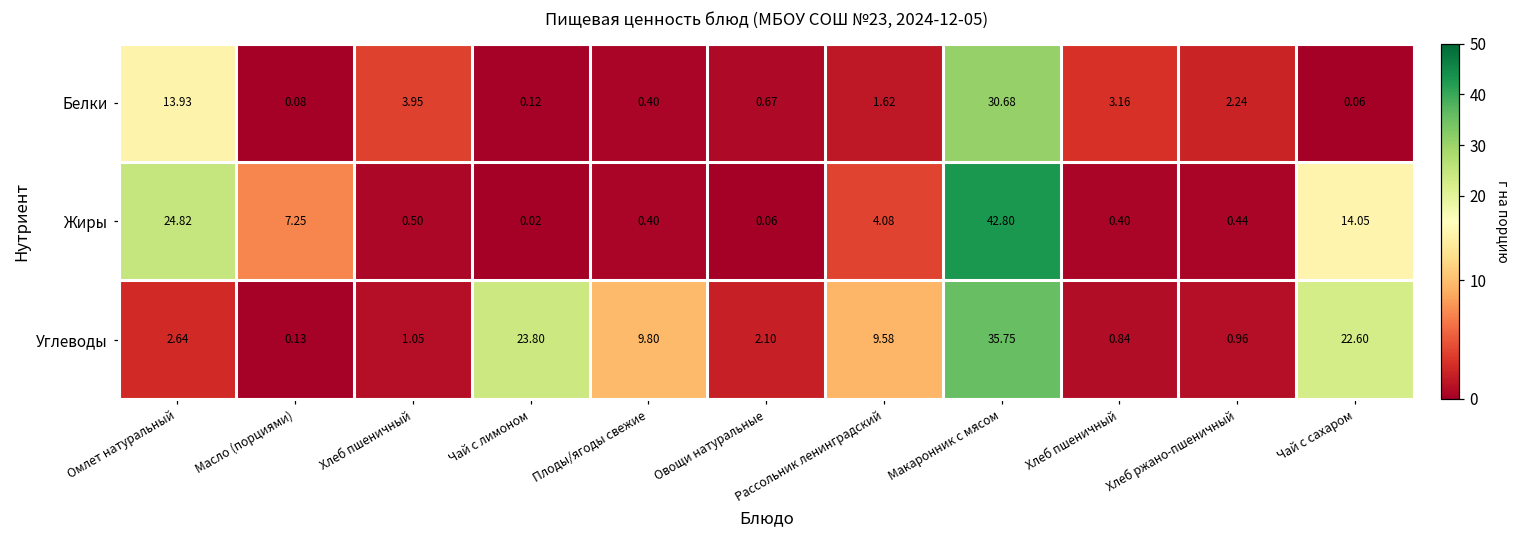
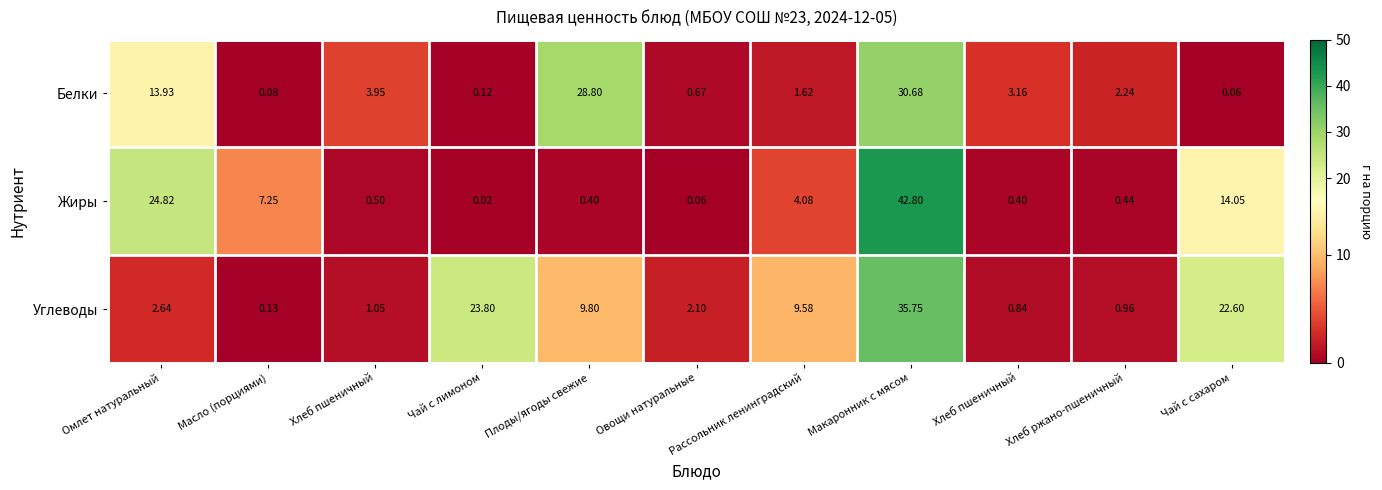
  {
    "Белки": {
      "Омлет натуральный": 13.93,
      "Масло (порциями)": 0.08,
      "Чай с лимоном": 0.12,
-     "Плоды/ягоды свежие": 0.40,
+     "Плоды/ягоды свежие": 28.80,
      "Овощи натуральные": 0.67,
      "Рассольник ленинградский": 1.62,
      "Макаронник с мясом": 30.68,
      "Хлеб ржано-пшеничный": 2.24,
      "Чай с сахаром": 0.06
    },
    "Жиры": {
      "Омлет натуральный": 24.82,
      "Масло (порциями)": 7.25,
      "Чай с лимоном": 0.02,
      "Плоды/ягоды свежие": 0.40,
      "Овощи натуральные": 0.06,
      "Рассольник ленинградский": 4.08,
      "Макаронник с мясом": 42.80,
      "Хлеб ржано-пшеничный": 0.44,
      "Чай с сахаром": 14.05
    },
    "Углеводы": {
      "Омлет натуральный": 2.64,
      "Масло (порциями)": 0.13,
      "Чай с лимоном": 23.80,
      "Плоды/ягоды свежие": 9.80,
      "Овощи натуральные": 2.10,
      "Рассольник ленинградский": 9.58,
      "Макаронник с мясом": 35.75,
      "Хлеб ржано-пшеничный": 0.96,
      "Чай с сахаром": 22.60
    }
  }
